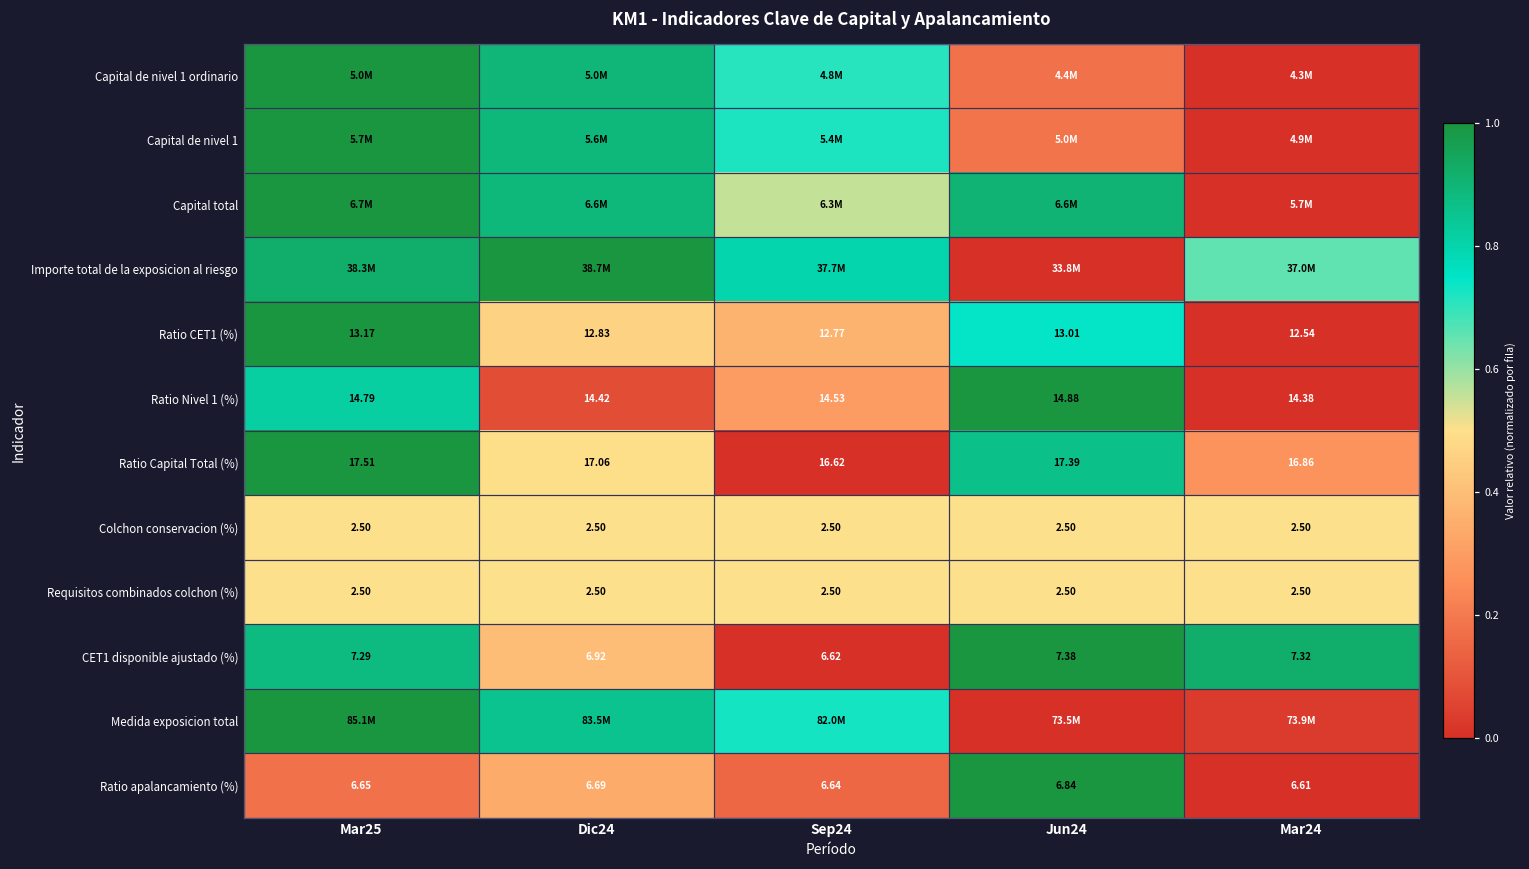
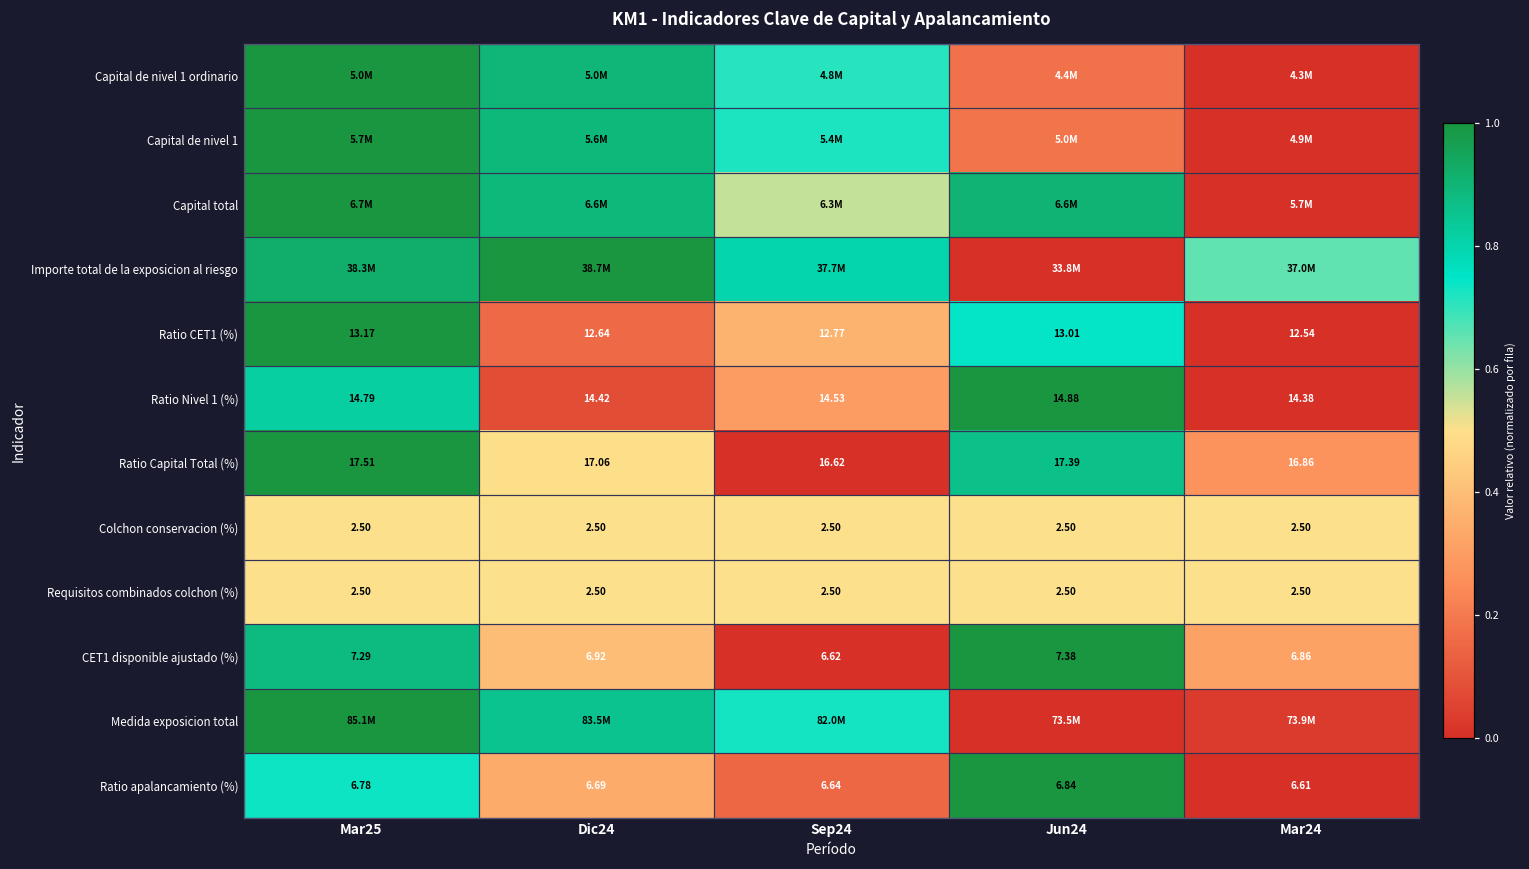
  {
    "Capital de nivel 1 ordinario": {
      "Mar25": "5.0M",
      "Dic24": "5.0M",
      "Sep24": "4.8M",
      "Jun24": "4.4M",
      "Mar24": "4.3M"
    },
    "Capital de nivel 1": {
      "Mar25": "5.7M",
      "Dic24": "5.6M",
      "Sep24": "5.4M",
      "Jun24": "5.0M",
      "Mar24": "4.9M"
    },
    "Capital total": {
      "Mar25": "6.7M",
      "Dic24": "6.6M",
      "Sep24": "6.3M",
      "Jun24": "6.6M",
      "Mar24": "5.7M"
    },
    "Importe total de la exposicion al riesgo": {
      "Mar25": "38.3M",
      "Dic24": "38.7M",
      "Sep24": "37.7M",
      "Jun24": "33.8M",
      "Mar24": "37.0M"
    },
    "Ratio CET1 (%)": {
      "Mar25": "13.17",
-     "Dic24": "12.83",
+     "Dic24": "12.64",
      "Sep24": "12.77",
      "Jun24": "13.01",
      "Mar24": "12.54"
    },
    "Ratio Nivel 1 (%)": {
      "Mar25": "14.79",
      "Dic24": "14.42",
      "Sep24": "14.53",
      "Jun24": "14.88",
      "Mar24": "14.38"
    },
    "Ratio Capital Total (%)": {
      "Mar25": "17.51",
      "Dic24": "17.06",
      "Sep24": "16.62",
      "Jun24": "17.39",
      "Mar24": "16.86"
    },
    "Colchon conservacion (%)": {
      "Mar25": "2.50",
      "Dic24": "2.50",
      "Sep24": "2.50",
      "Jun24": "2.50",
      "Mar24": "2.50"
    },
    "Requisitos combinados colchon (%)": {
      "Mar25": "2.50",
      "Dic24": "2.50",
      "Sep24": "2.50",
      "Jun24": "2.50",
      "Mar24": "2.50"
    },
    "CET1 disponible ajustado (%)": {
      "Mar25": "7.29",
      "Dic24": "6.92",
      "Sep24": "6.62",
      "Jun24": "7.38",
-     "Mar24": "7.32"
+     "Mar24": "6.86"
    },
    "Medida exposicion total": {
      "Mar25": "85.1M",
      "Dic24": "83.5M",
      "Sep24": "82.0M",
      "Jun24": "73.5M",
      "Mar24": "73.9M"
    },
    "Ratio apalancamiento (%)": {
-     "Mar25": "6.65",
+     "Mar25": "6.78",
      "Dic24": "6.69",
      "Sep24": "6.64",
      "Jun24": "6.84",
      "Mar24": "6.61"
    }
  }
